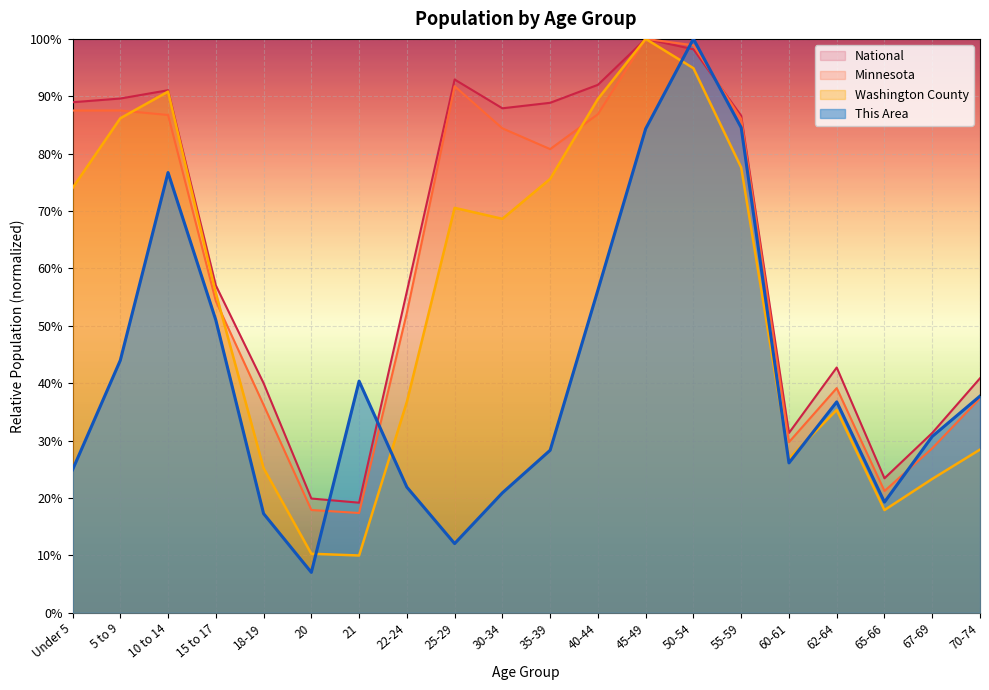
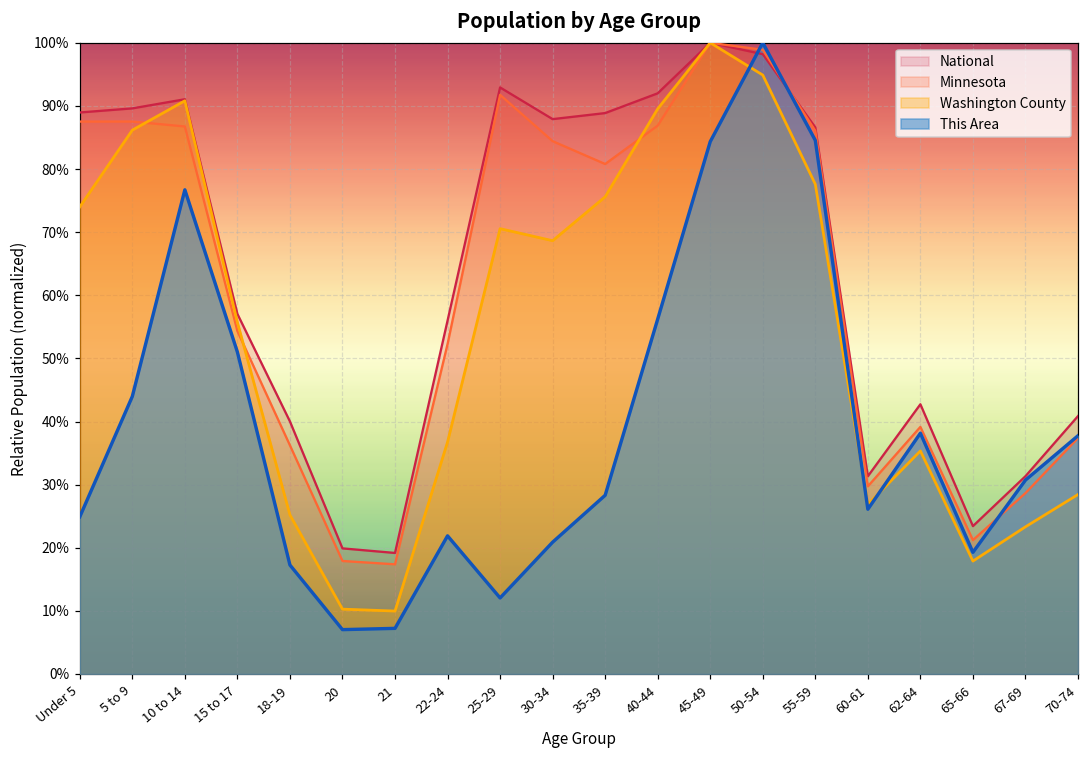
  {
    "This Area": {
      "Under 5": "25%",
      "5 to 9": "44%",
      "10 to 14": "77%",
      "15 to 17": "51%",
      "18-19": "17%",
      "20": "7%",
-     "21": "40%",
+     "21": "7%",
      "22-24": "22%",
      "25-29": "12%",
      "30-34": "21%",
      "35-39": "28%",
      "40-44": "56%",
      "45-49": "84%",
      "50-54": "100%",
      "55-59": "85%",
      "60-61": "26%",
-     "62-64": "37%",
+     "62-64": "38%",
      "65-66": "19%",
      "67-69": "31%"
    }
  }
